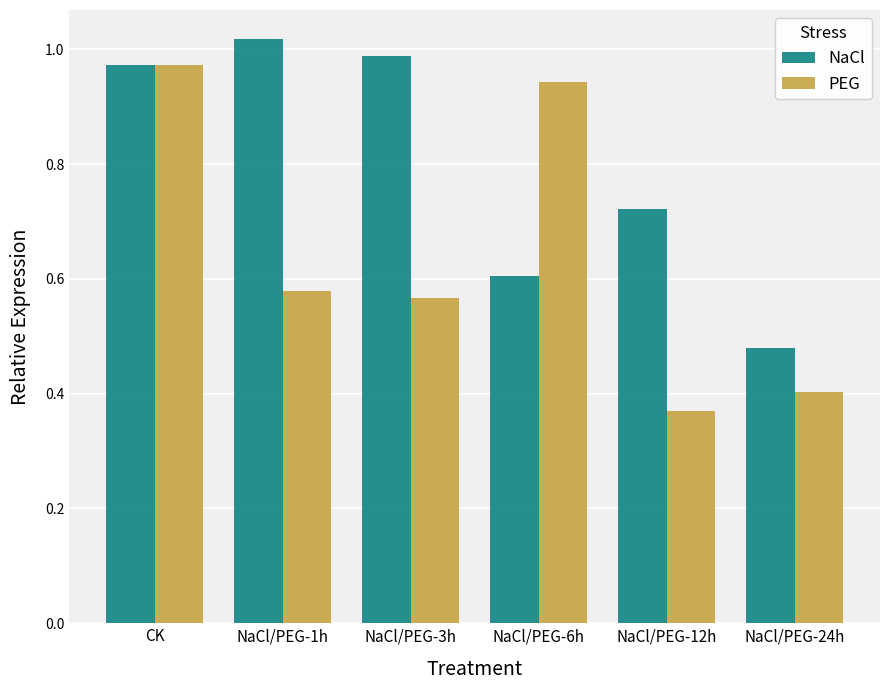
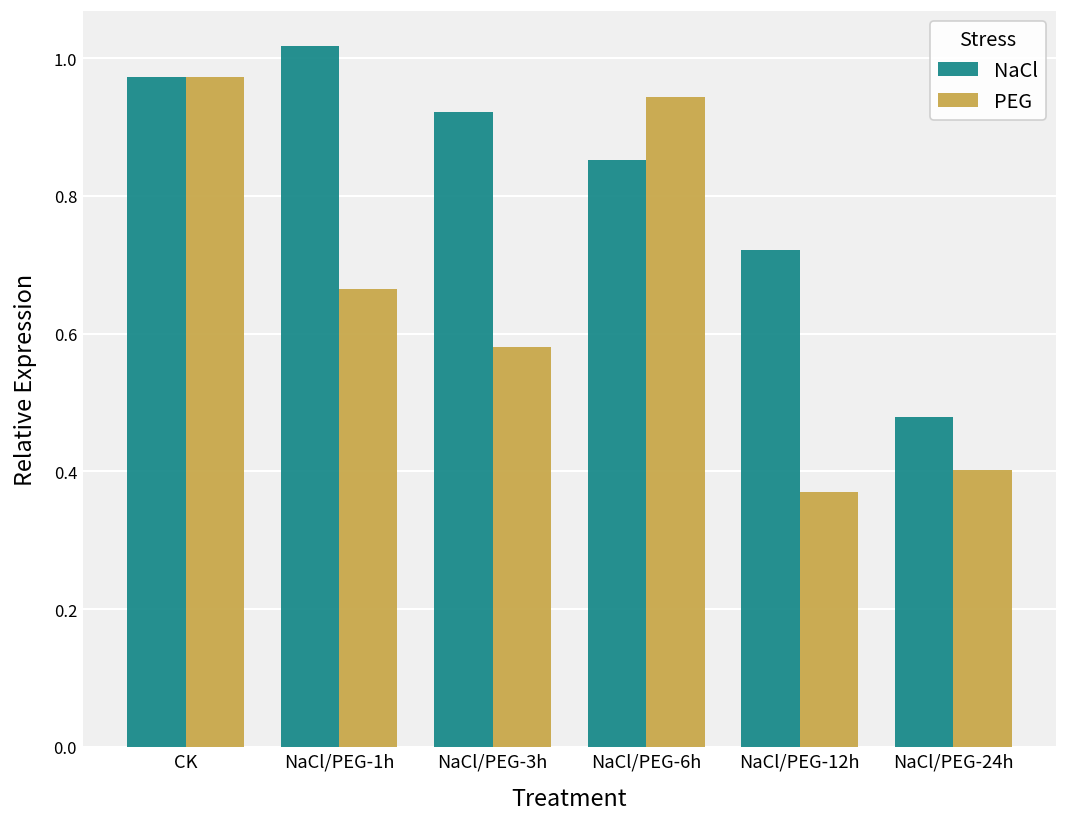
  {
    "NaCl": {
      "CK": 0.97,
      "NaCl/PEG-1h": 1.02,
-     "NaCl/PEG-3h": 0.99,
-     "NaCl/PEG-6h": 0.60,
+     "NaCl/PEG-3h": 0.92,
+     "NaCl/PEG-6h": 0.85,
      "NaCl/PEG-12h": 0.72,
      "NaCl/PEG-24h": 0.48
    },
    "PEG": {
      "CK": 0.97,
-     "NaCl/PEG-1h": 0.58,
-     "NaCl/PEG-3h": 0.57,
+     "NaCl/PEG-1h": 0.66,
+     "NaCl/PEG-3h": 0.58,
      "NaCl/PEG-6h": 0.94,
      "NaCl/PEG-12h": 0.37,
      "NaCl/PEG-24h": 0.40
    }
  }
